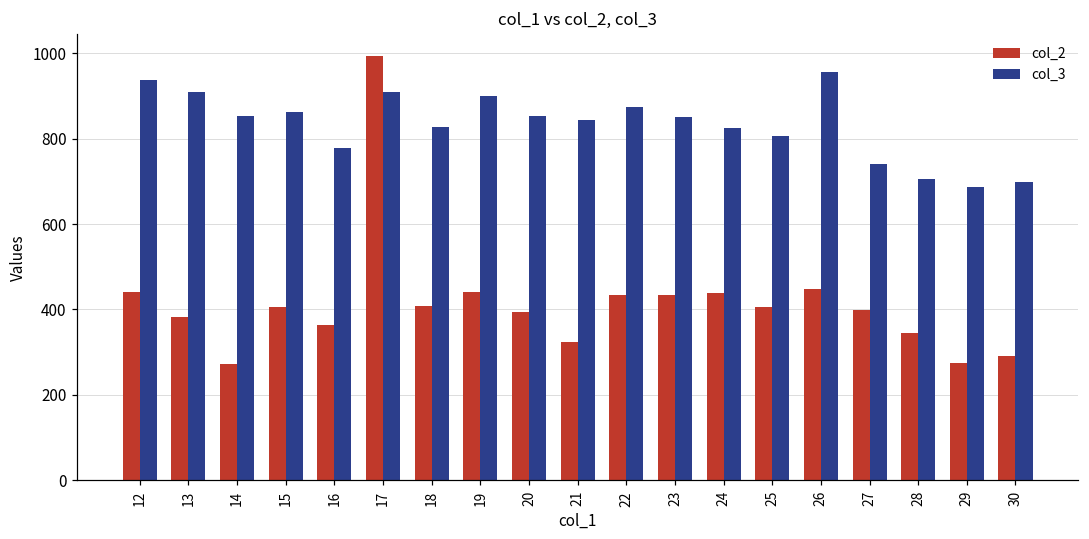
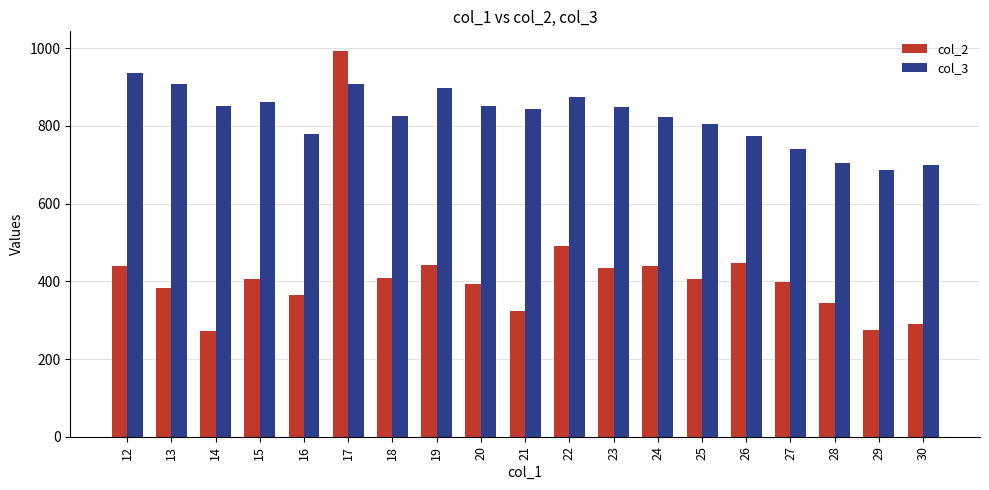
  {
    "col_2": {
      "12": 440,
      "13": 380,
      "14": 270,
      "15": 410,
      "16": 360,
      "17": 990,
      "18": 410,
      "19": 440,
      "20": 390,
      "21": 320,
-     "22": 430,
+     "22": 490,
      "23": 430,
      "24": 440,
      "25": 410,
      "26": 450,
      "27": 400,
      "28": 350,
      "29": 270,
      "30": 290
    },
    "col_3": {
      "12": 940,
      "13": 910,
      "14": 850,
      "15": 860,
      "16": 780,
      "17": 910,
      "18": 830,
      "19": 900,
      "20": 850,
      "21": 840,
      "22": 870,
      "23": 850,
      "24": 820,
      "25": 810,
-     "26": 960,
+     "26": 770,
      "27": 740,
      "28": 710,
      "29": 690,
      "30": 700
    }
  }
